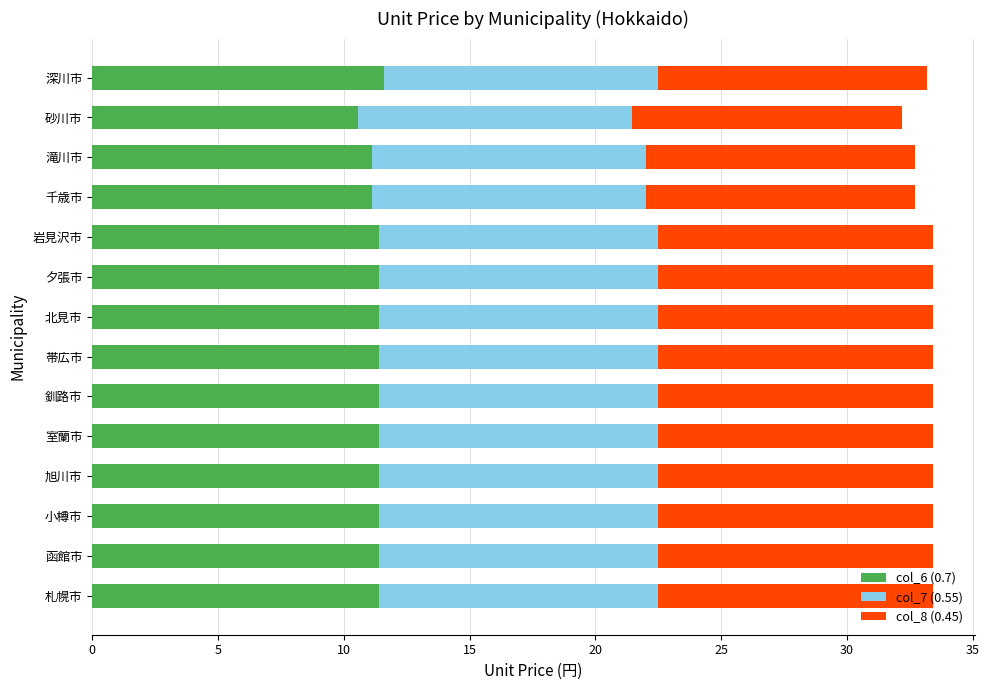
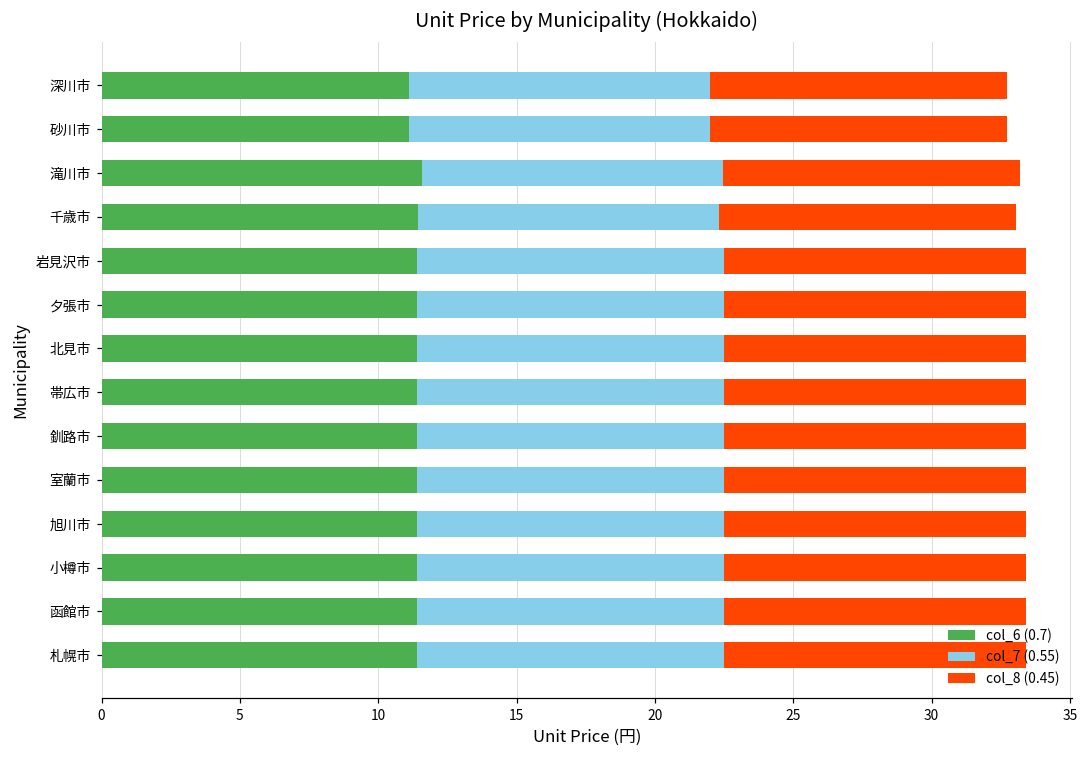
  {
    "col_6 (0.7)": {
-     "深川市": 11.6,
-     "砂川市": 10.6,
-     "滝川市": 11.1,
-     "千歳市": 11.1,
+     "深川市": 11.1,
+     "砂川市": 11.1,
+     "滝川市": 11.6,
+     "千歳市": 11.5,
      "岩見沢市": 11.4,
      "夕張市": 11.4,
      "北見市": 11.4,
      "帯広市": 11.4,
      "釧路市": 11.4,
      "室蘭市": 11.4,
      "旭川市": 11.4,
      "小樽市": 11.4,
      "函館市": 11.4,
      "札幌市": 11.4
    },
    "col_7 (0.55)": {
      "深川市": 10.9,
      "砂川市": 10.9,
      "滝川市": 10.9,
      "千歳市": 10.9,
      "岩見沢市": 11.1,
      "夕張市": 11.1,
      "北見市": 11.1,
      "帯広市": 11.1,
      "釧路市": 11.1,
      "室蘭市": 11.1,
      "旭川市": 11.1,
      "小樽市": 11.1,
      "函館市": 11.1,
      "札幌市": 11.1
    },
    "col_8 (0.45)": {
      "深川市": 10.7,
      "砂川市": 10.7,
      "滝川市": 10.7,
      "千歳市": 10.7,
      "岩見沢市": 10.9,
      "夕張市": 10.9,
      "北見市": 10.9,
      "帯広市": 10.9,
      "釧路市": 10.9,
      "室蘭市": 10.9,
      "旭川市": 10.9,
      "小樽市": 10.9,
      "函館市": 10.9,
      "札幌市": 10.9
    }
  }
